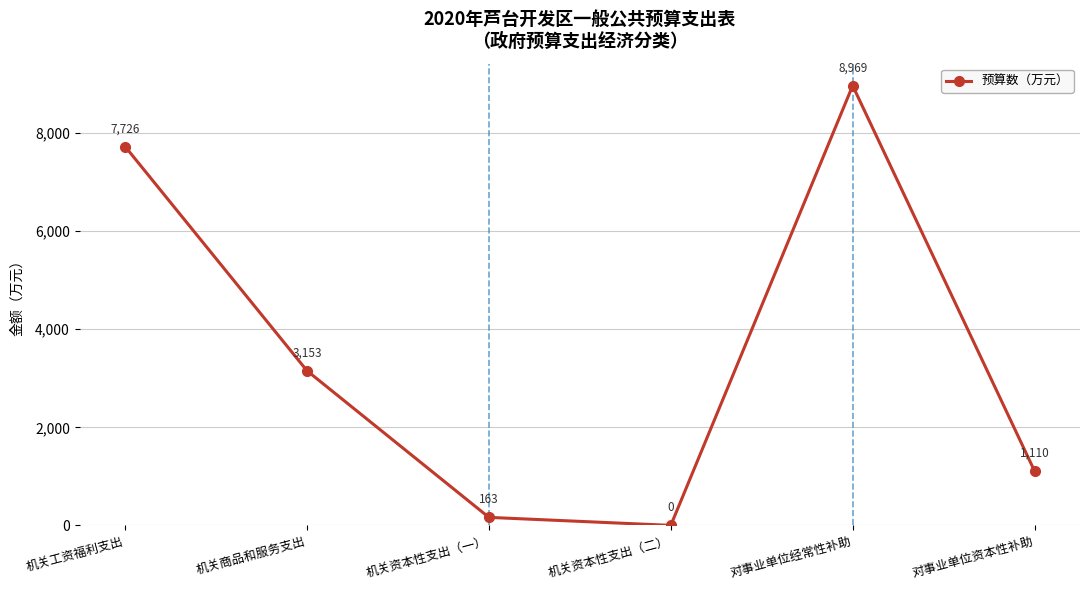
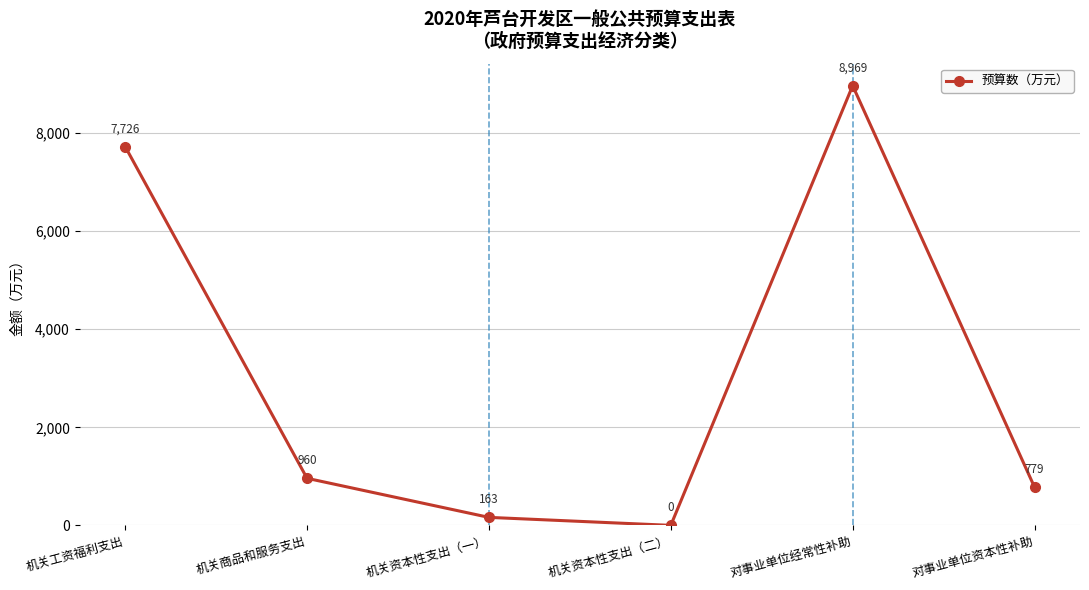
  {
    "机关工资福利支出": "7,726",
-   "机关商品和服务支出": "3,153",
+   "机关商品和服务支出": "960",
    "机关资本性支出（一）": "163",
    "机关资本性支出（二）": "0",
    "对事业单位经常性补助": "8,969",
-   "对事业单位资本性补助": "1,110"
+   "对事业单位资本性补助": "779"
  }
